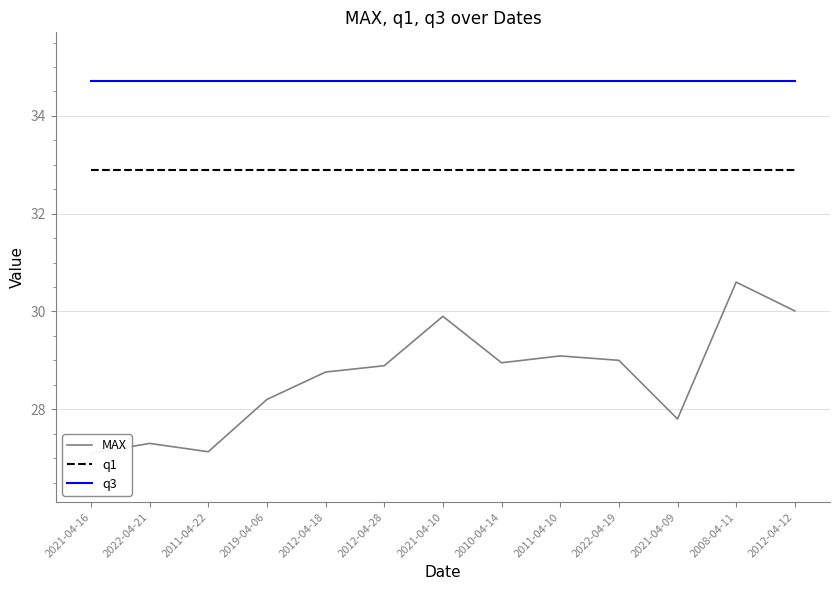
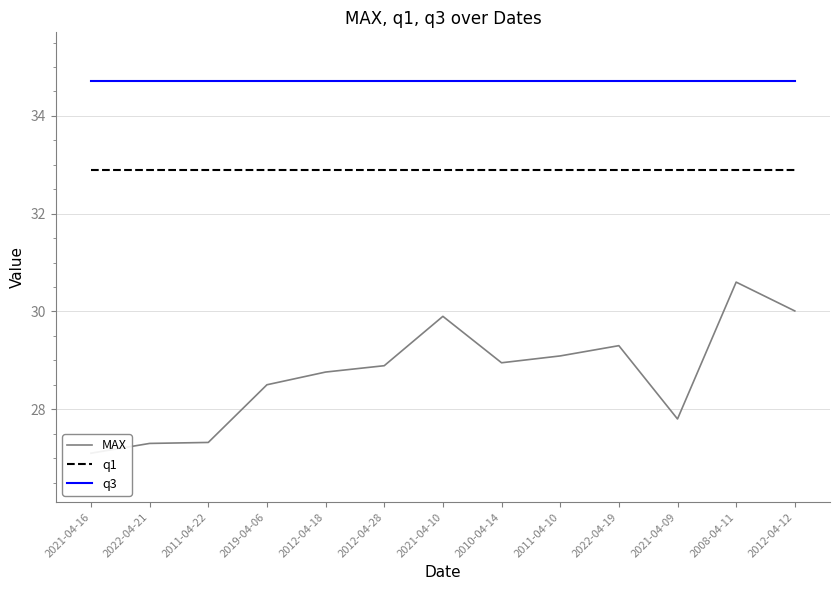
  {
    "MAX": {
      "2022-04-21": 27.3,
-     "2011-04-22": 27.1,
-     "2019-04-06": 28.2,
+     "2011-04-22": 27.3,
+     "2019-04-06": 28.5,
      "2012-04-18": 28.8,
      "2012-04-28": 28.9,
      "2021-04-10": 29.9,
      "2010-04-14": 29.0,
      "2011-04-10": 29.1,
-     "2022-04-19": 29.0,
+     "2022-04-19": 29.3,
      "2021-04-09": 27.8,
      "2008-04-11": 30.6,
      "2012-04-12": 30.0
    },
    "q1": {
      "2021-04-16": 32.9,
      "2022-04-21": 32.9,
      "2011-04-22": 32.9,
      "2019-04-06": 32.9,
      "2012-04-18": 32.9,
      "2012-04-28": 32.9,
      "2021-04-10": 32.9,
      "2010-04-14": 32.9,
      "2011-04-10": 32.9,
      "2022-04-19": 32.9,
      "2021-04-09": 32.9,
      "2008-04-11": 32.9,
      "2012-04-12": 32.9
    },
    "q3": {
      "2021-04-16": 34.7,
      "2022-04-21": 34.7,
      "2011-04-22": 34.7,
      "2019-04-06": 34.7,
      "2012-04-18": 34.7,
      "2012-04-28": 34.7,
      "2021-04-10": 34.7,
      "2010-04-14": 34.7,
      "2011-04-10": 34.7,
      "2022-04-19": 34.7,
      "2021-04-09": 34.7,
      "2008-04-11": 34.7,
      "2012-04-12": 34.7
    }
  }
